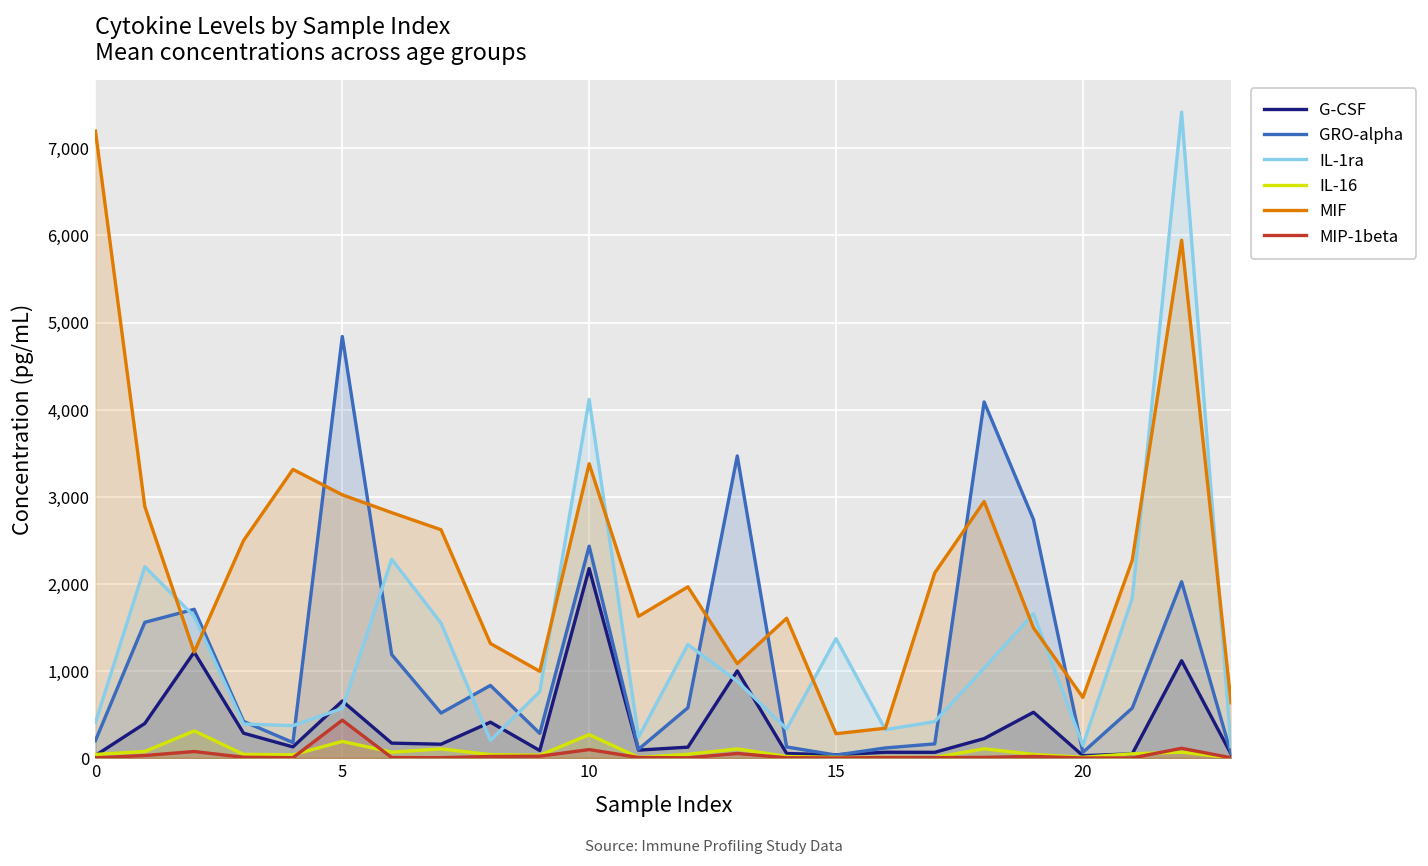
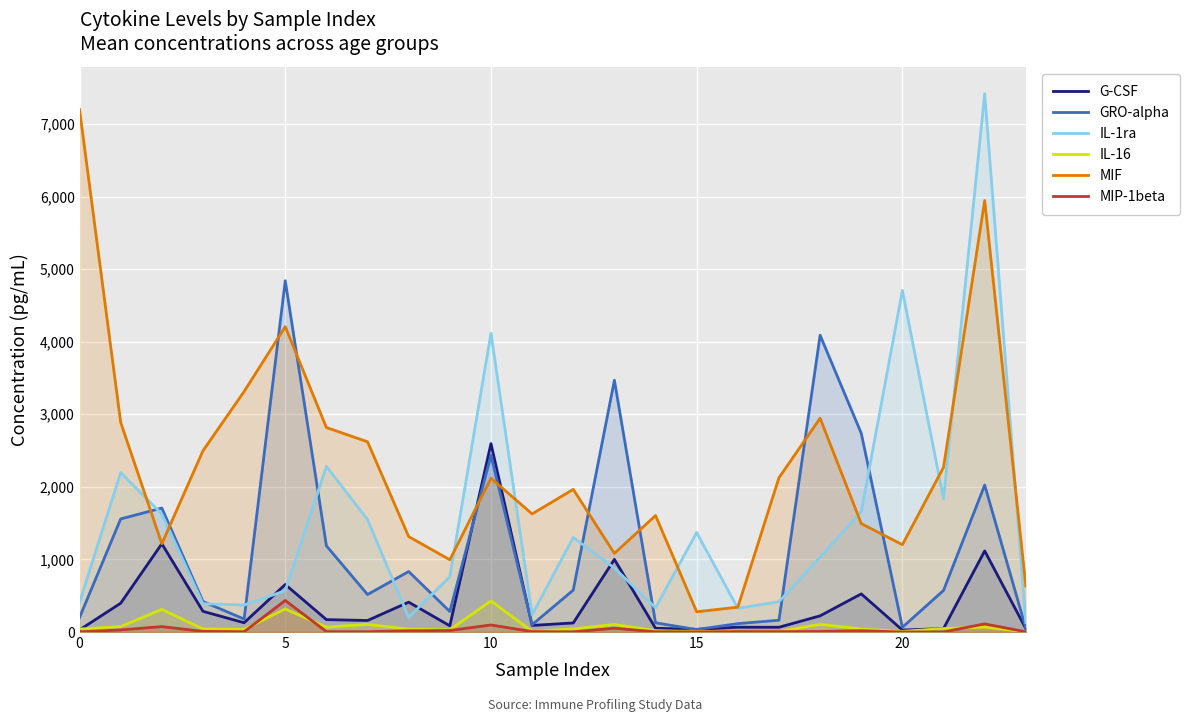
  {
    "G-CSF": {
      "5": "700",
-     "10": "2,200"
+     "10": "2,600"
    },
    "GRO-alpha": {
      "0": "200",
      "5": "4,800",
      "10": "2,400",
      "20": "100"
    },
    "IL-1ra": {
      "0": "400",
      "5": "600",
      "10": "4,100",
      "15": "1,400",
-     "20": "100"
+     "20": "4,700"
    },
    "IL-16": {
-     "5": "200",
-     "10": "300"
+     "5": "300",
+     "10": "400"
    },
    "MIF": {
      "0": "7,200",
-     "5": "3,000",
-     "10": "3,400",
+     "5": "4,200",
+     "10": "2,100",
      "15": "300",
-     "20": "700"
+     "20": "1,200"
    },
    "MIP-1beta": {
      "5": "400",
      "10": "100"
    }
  }
